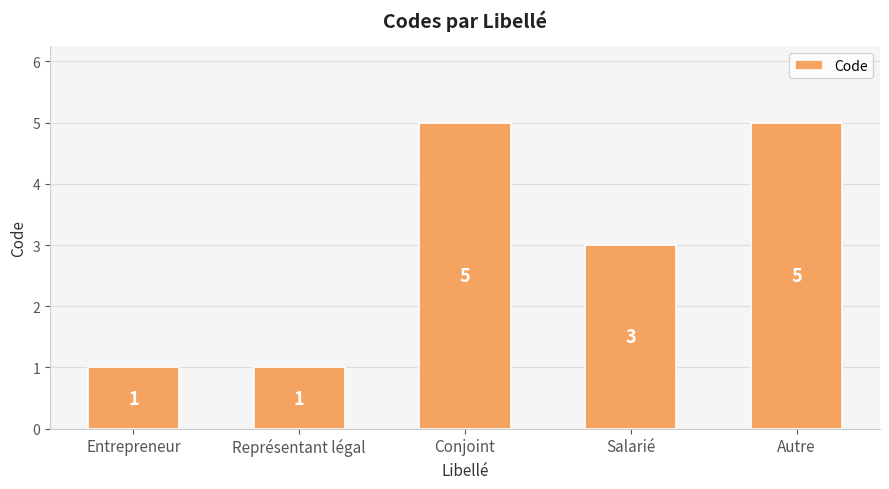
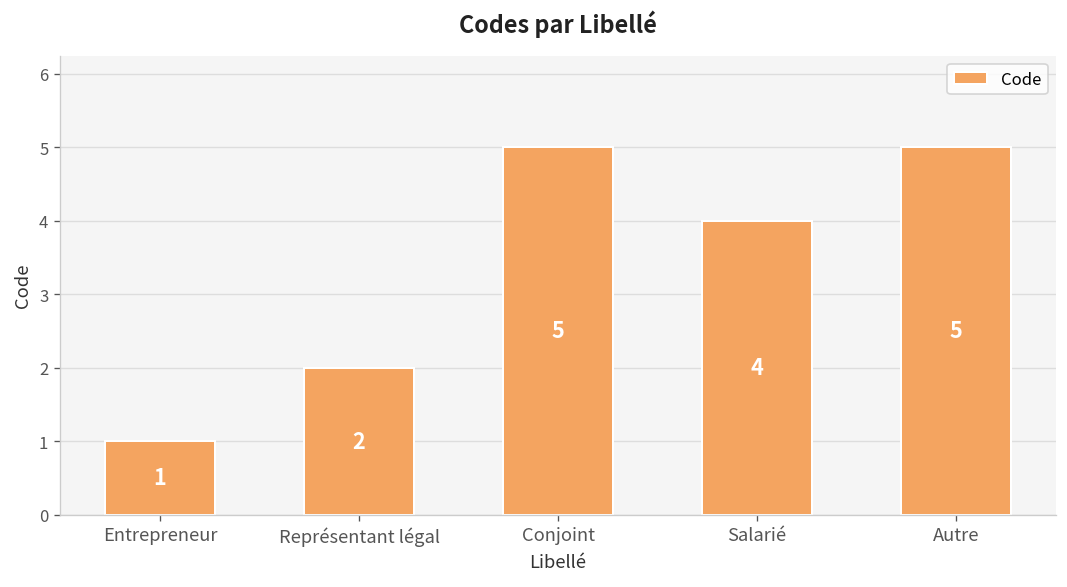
  {
    "Entrepreneur": 1,
-   "Représentant légal": 1,
+   "Représentant légal": 2,
    "Conjoint": 5,
-   "Salarié": 3,
+   "Salarié": 4,
    "Autre": 5
  }
